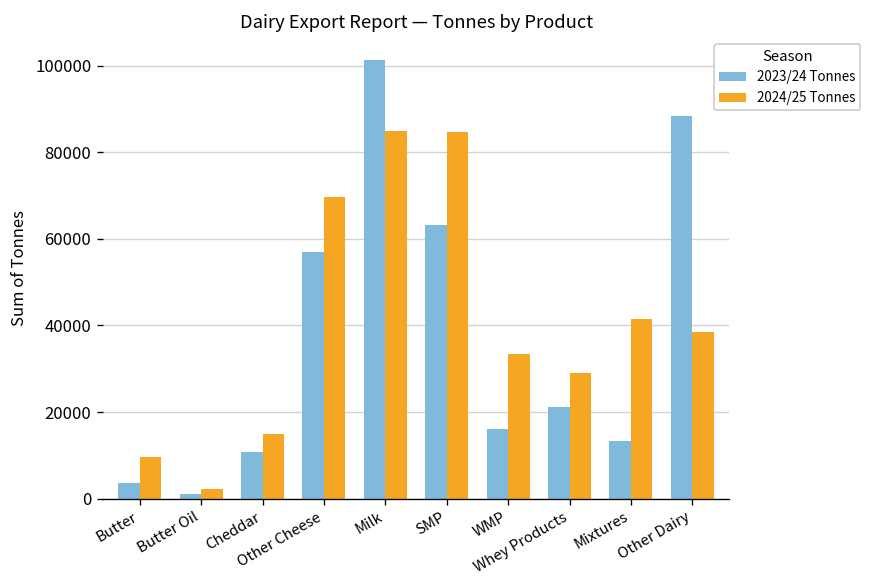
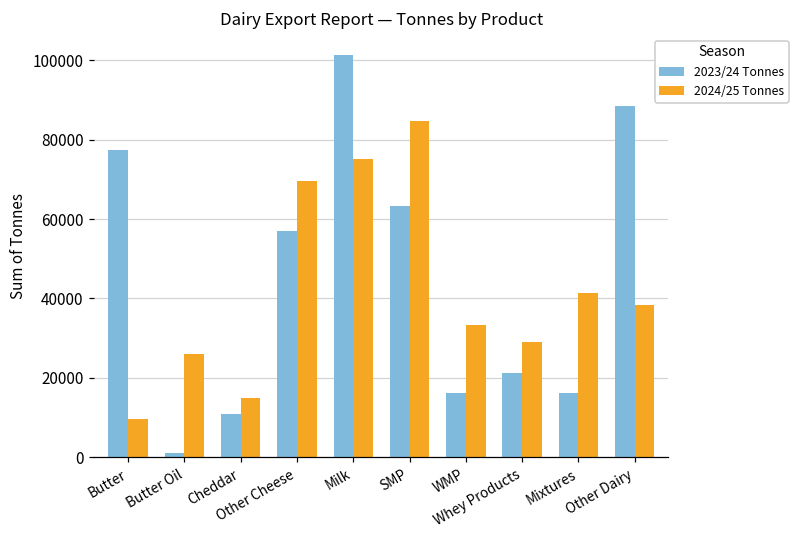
  {
    "2023/24 Tonnes": {
-     "Butter": 4000,
+     "Butter": 77000,
      "Butter Oil": 1000,
      "Cheddar": 11000,
      "Other Cheese": 57000,
      "Milk": 101000,
      "SMP": 63000,
      "WMP": 16000,
      "Whey Products": 21000,
-     "Mixtures": 13000,
+     "Mixtures": 16000,
      "Other Dairy": 88000
    },
    "2024/25 Tonnes": {
      "Butter": 10000,
-     "Butter Oil": 2000,
+     "Butter Oil": 26000,
      "Cheddar": 15000,
      "Other Cheese": 70000,
-     "Milk": 85000,
+     "Milk": 75000,
      "SMP": 85000,
      "WMP": 33000,
      "Whey Products": 29000,
      "Mixtures": 41000,
      "Other Dairy": 38000
    }
  }
